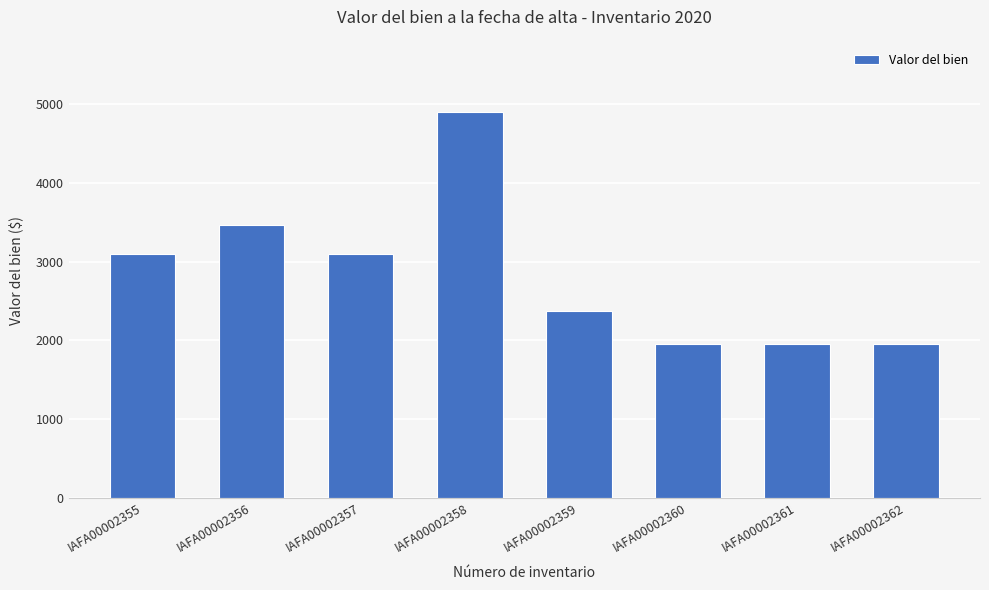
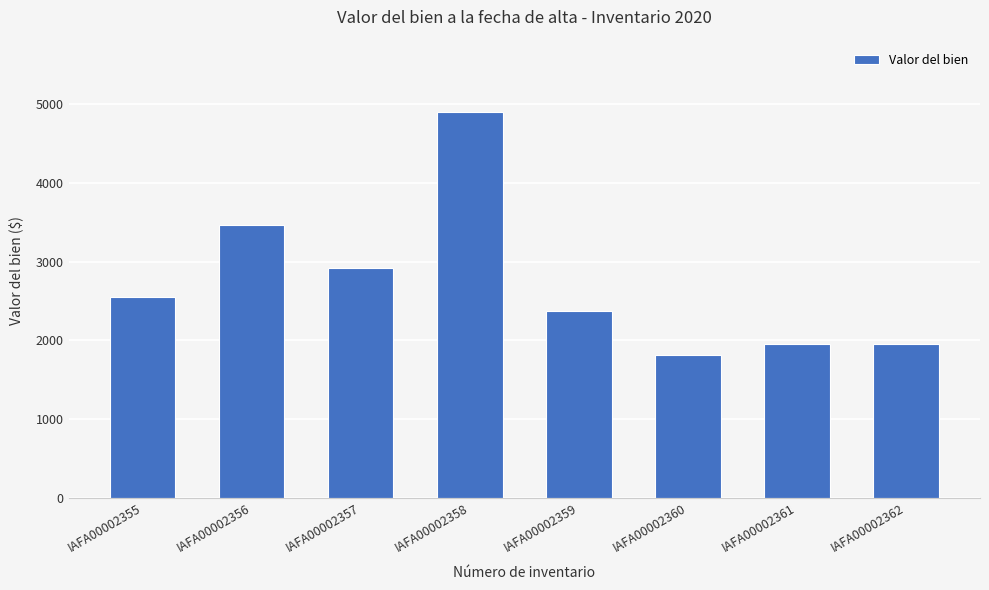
  {
-   "IAFA00002355": 3100,
+   "IAFA00002355": 2600,
    "IAFA00002356": 3500,
-   "IAFA00002357": 3100,
+   "IAFA00002357": 2900,
    "IAFA00002358": 4900,
    "IAFA00002359": 2400,
-   "IAFA00002360": 1900,
+   "IAFA00002360": 1800,
    "IAFA00002361": 1900,
    "IAFA00002362": 1900
  }
